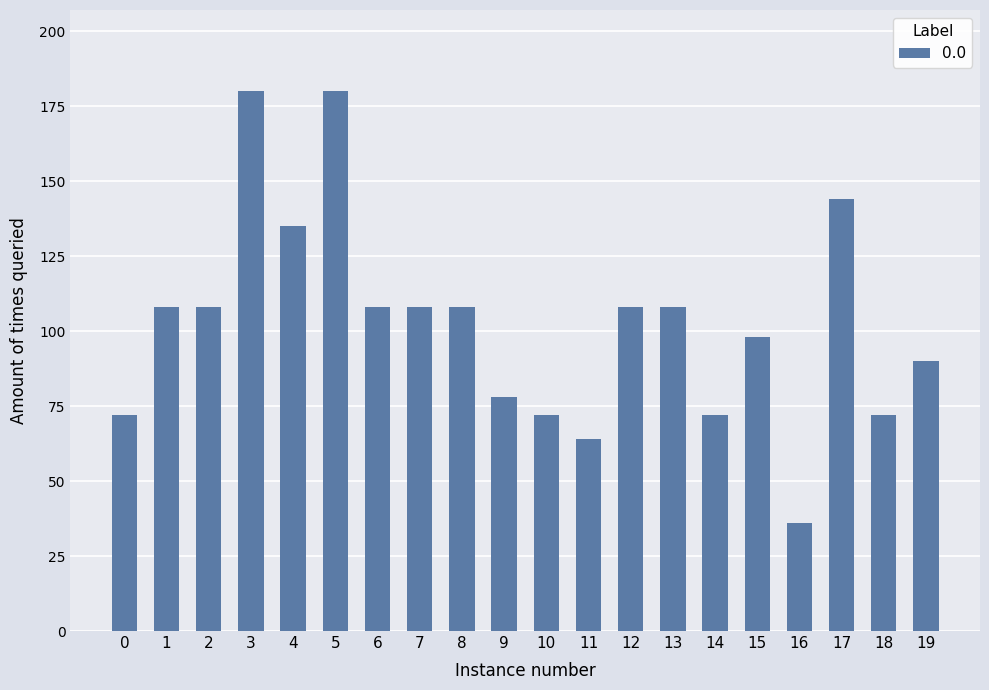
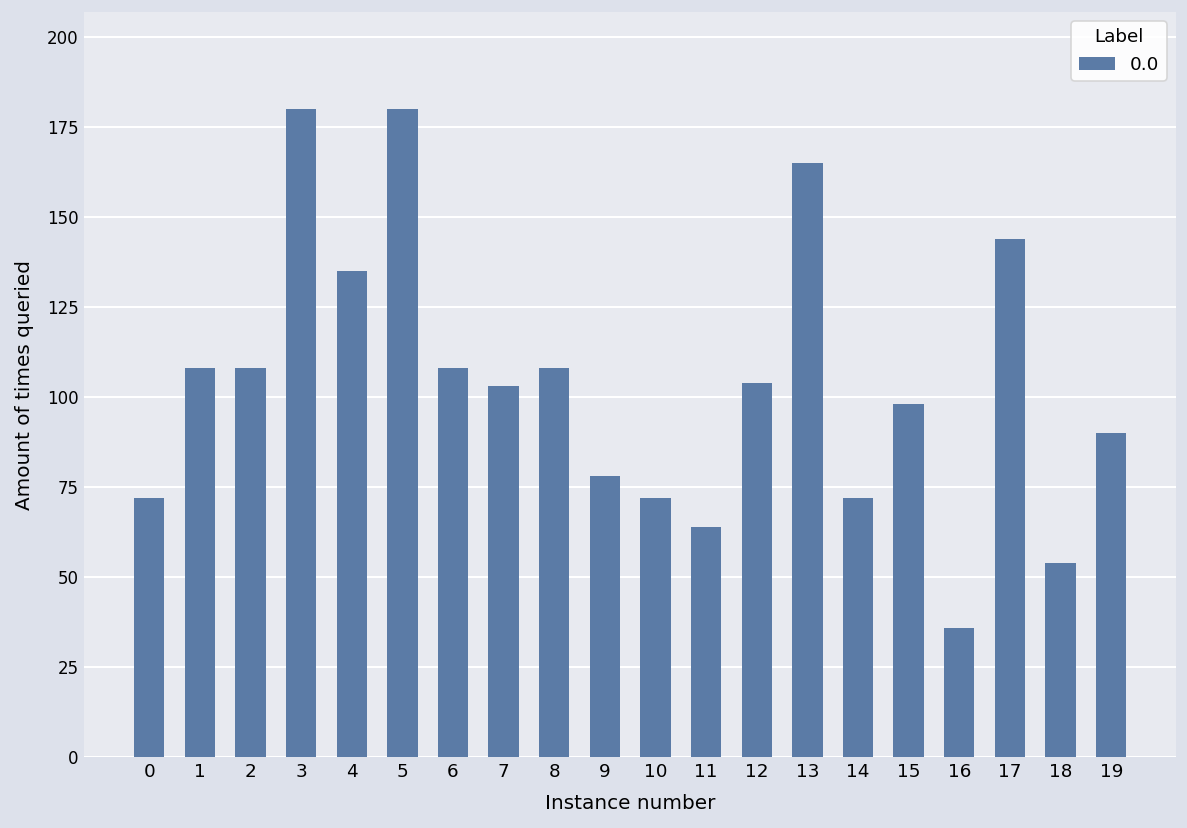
  {
    "0": 72,
    "1": 108,
    "2": 108,
    "3": 180,
    "4": 135,
    "5": 180,
    "6": 108,
-   "7": 108,
+   "7": 103,
    "8": 108,
    "9": 78,
    "10": 72,
    "11": 64,
-   "12": 108,
-   "13": 108,
+   "12": 104,
+   "13": 165,
    "14": 72,
    "15": 98,
    "16": 36,
    "17": 144,
-   "18": 72,
+   "18": 54,
    "19": 90
  }
